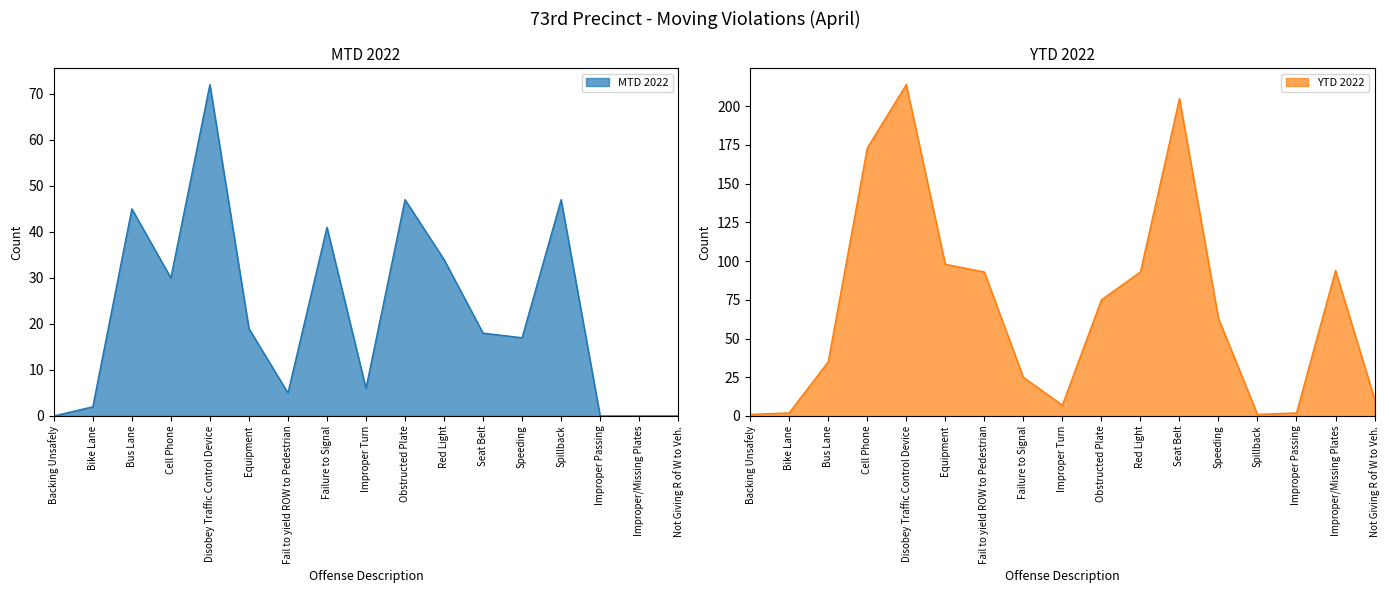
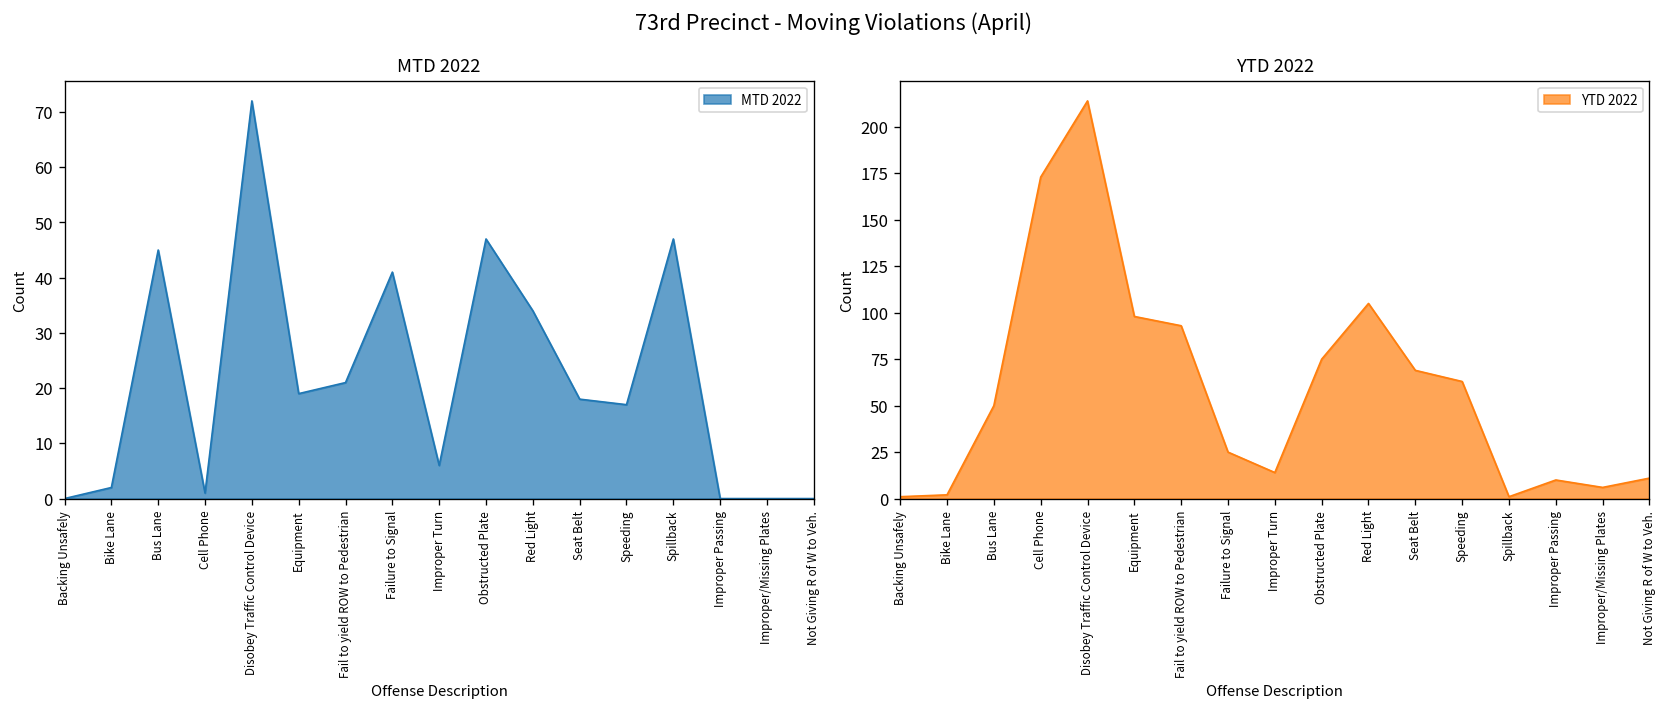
  {
    "MTD 2022": {
      "Backing Unsafely": 0,
      "Bike Lane": 2,
      "Bus Lane": 45,
-     "Cell Phone": 30,
+     "Cell Phone": 1,
      "Disobey Traffic Control Device": 72,
      "Equipment": 19,
-     "Fail to yield ROW to Pedestrian": 5,
+     "Fail to yield ROW to Pedestrian": 21,
      "Failure to Signal": 41,
      "Improper Turn": 6,
      "Obstructed Plate": 47,
      "Red Light": 34,
      "Seat Belt": 18,
      "Speeding": 17,
      "Spillback": 47,
      "Improper Passing": 0,
      "Improper/Missing Plates": 0,
      "Not Giving R of W to Veh.": 0
    },
    "YTD 2022": {
      "Backing Unsafely": 1,
      "Bike Lane": 2,
-     "Bus Lane": 35,
+     "Bus Lane": 50,
      "Cell Phone": 173,
      "Disobey Traffic Control Device": 214,
      "Equipment": 98,
      "Fail to yield ROW to Pedestrian": 93,
      "Failure to Signal": 25,
-     "Improper Turn": 7,
+     "Improper Turn": 14,
      "Obstructed Plate": 75,
-     "Red Light": 93,
-     "Seat Belt": 205,
+     "Red Light": 105,
+     "Seat Belt": 69,
      "Speeding": 63,
      "Spillback": 1,
-     "Improper Passing": 2,
-     "Improper/Missing Plates": 94,
+     "Improper Passing": 10,
+     "Improper/Missing Plates": 6,
      "Not Giving R of W to Veh.": 11
    }
  }
